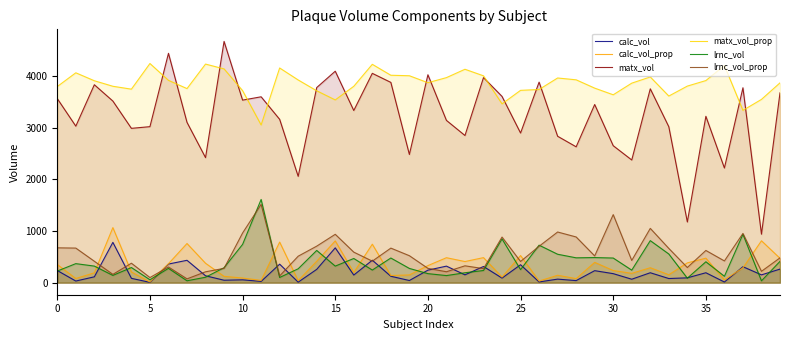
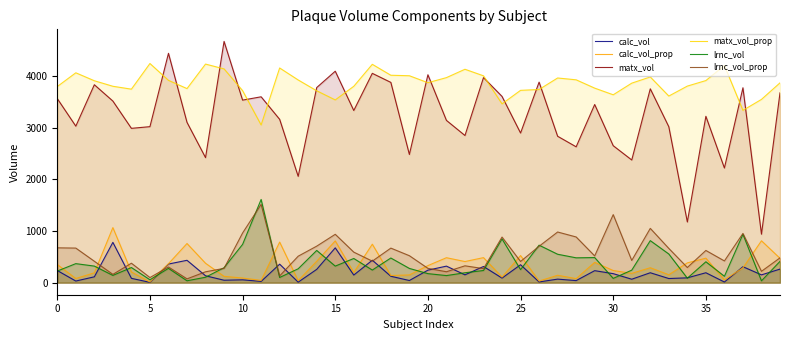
  {
    "calc_vol": {
      "15": 700,
      "25": 300,
      "30": 200,
      "35": 200
    },
    "matx_vol": {
      "0": 3600,
      "5": 3000,
      "10": 3500,
      "15": 4100,
      "20": 4000,
      "25": 2900,
      "30": 2700,
      "35": 3200
    },
    "lrnc_vol": {
      "10": 700,
      "15": 300,
      "20": 200,
      "25": 300,
-     "30": 500,
+     "30": 100,
      "35": 400
    },
    "lrnc_vol_prop": {
      "0": 700,
      "10": 1000,
      "15": 900,
      "25": 400,
      "30": 1300,
      "35": 600
    }
  }
